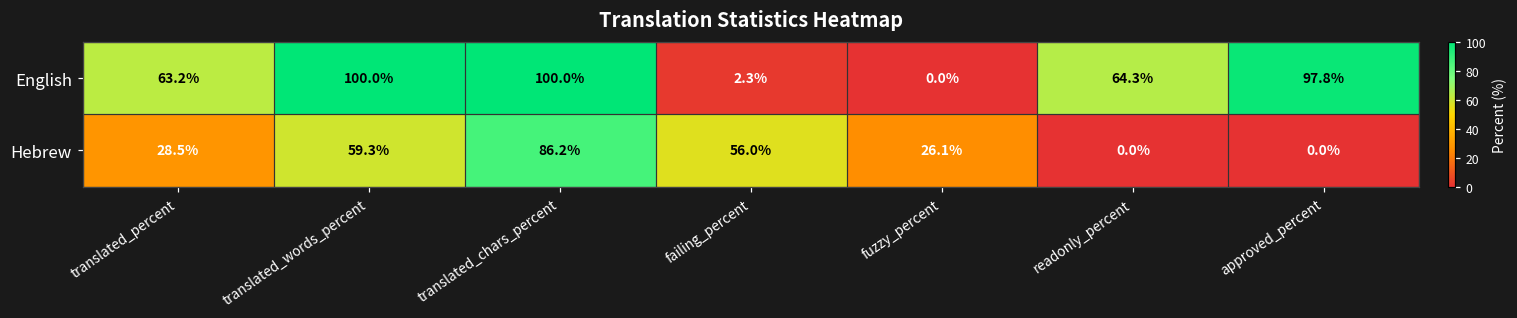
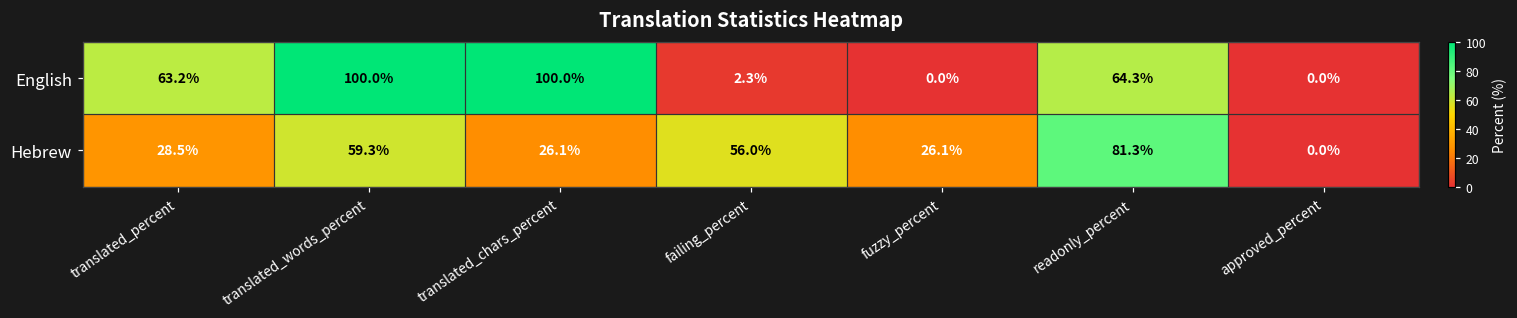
  {
    "English": {
      "translated_percent": "63.2%",
      "translated_words_percent": "100.0%",
      "translated_chars_percent": "100.0%",
      "failing_percent": "2.3%",
      "fuzzy_percent": "0.0%",
      "readonly_percent": "64.3%",
-     "approved_percent": "97.8%"
+     "approved_percent": "0.0%"
    },
    "Hebrew": {
      "translated_percent": "28.5%",
      "translated_words_percent": "59.3%",
-     "translated_chars_percent": "86.2%",
+     "translated_chars_percent": "26.1%",
      "failing_percent": "56.0%",
      "fuzzy_percent": "26.1%",
-     "readonly_percent": "0.0%",
+     "readonly_percent": "81.3%",
      "approved_percent": "0.0%"
    }
  }
